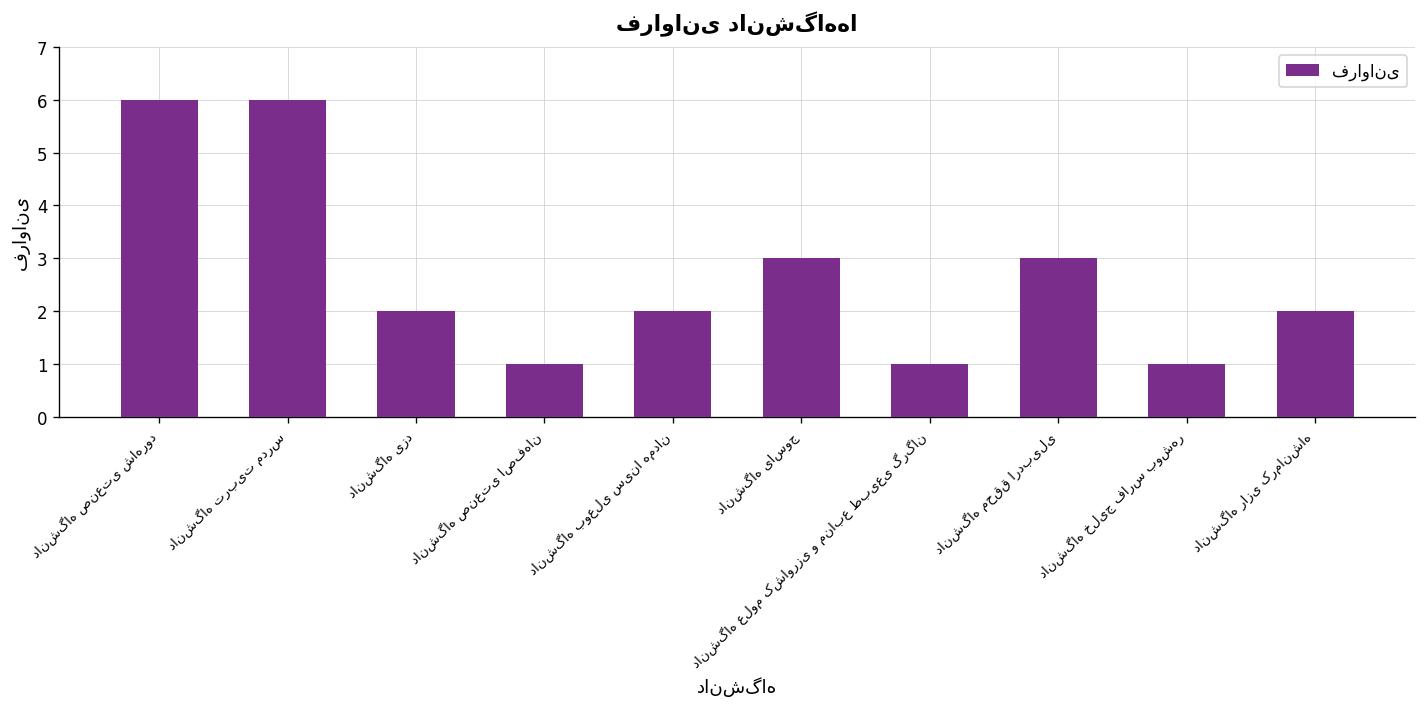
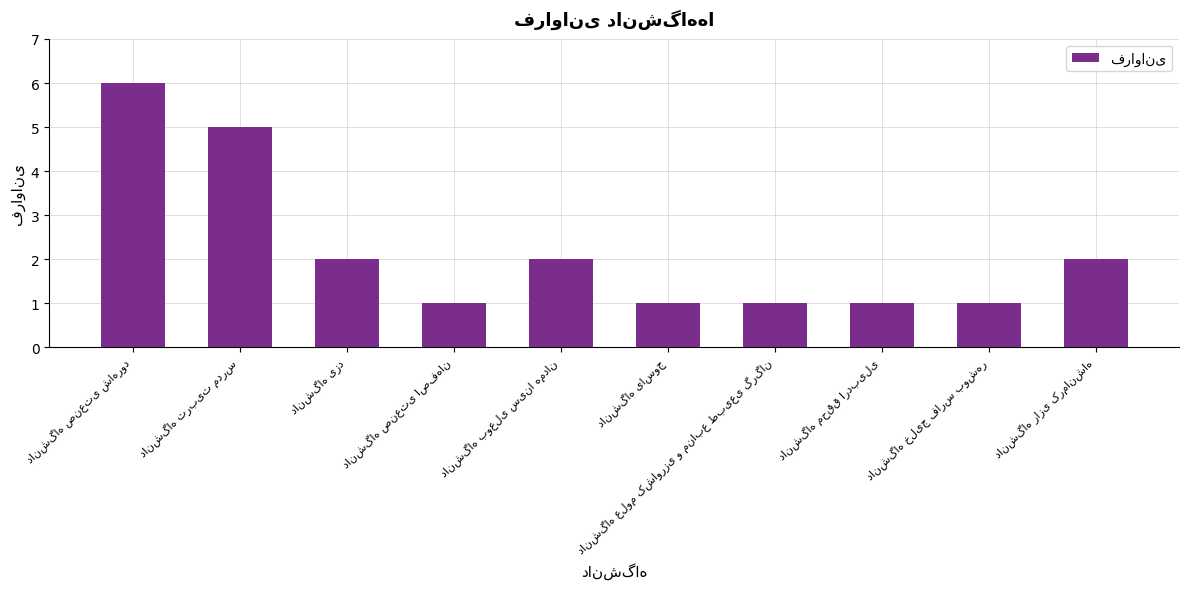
  {
    "دانشگاه صنعتی شاهرود": 6,
-   "دانشگاه تربیت مدرس": 6,
+   "دانشگاه تربیت مدرس": 5,
    "دانشگاه یزد": 2,
    "دانشگاه صنعتی اصفهان": 1,
    "دانشگاه بوعلی سینا همدان": 2,
-   "دانشگاه یاسوج": 3,
+   "دانشگاه یاسوج": 1,
    "دانشگاه علوم کشاورزی و منابع طبیعی گرگان": 1,
-   "دانشگاه محقق اردبیلی": 3,
+   "دانشگاه محقق اردبیلی": 1,
    "دانشگاه خلیج فارس بوشهر": 1,
    "دانشگاه رازی کرمانشاه": 2
  }
